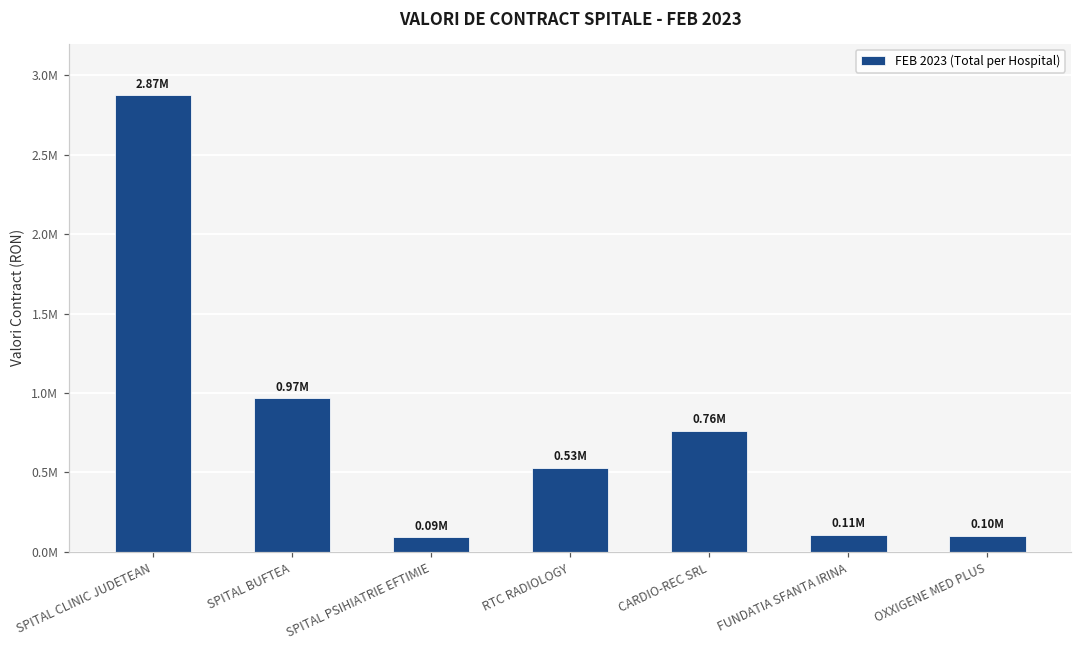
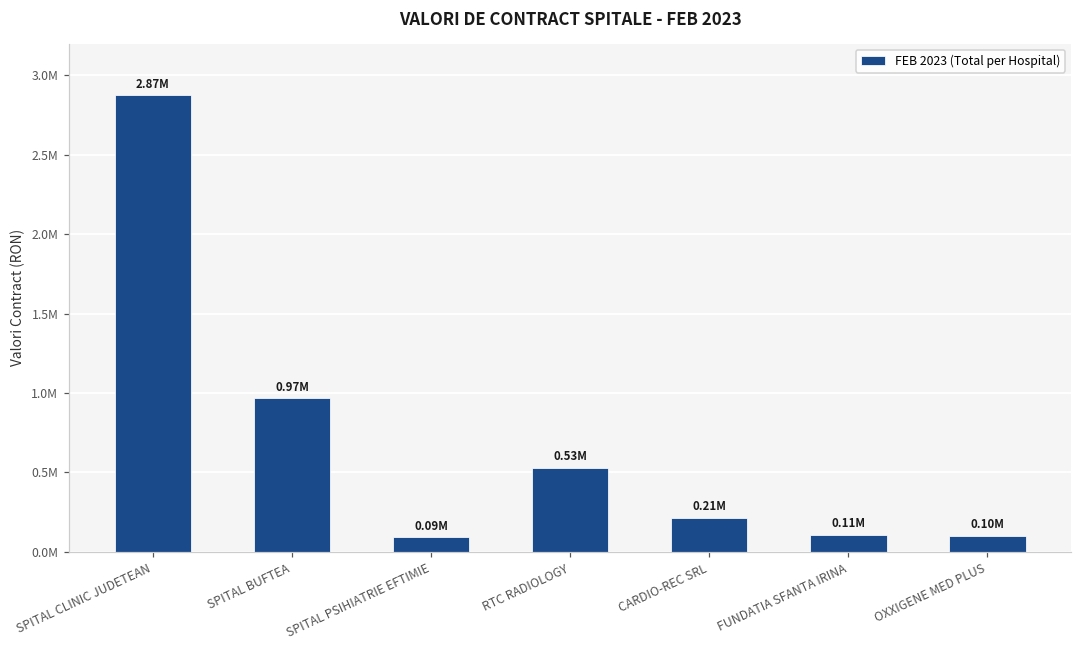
  {
    "SPITAL CLINIC JUDETEAN": "2.87M",
    "SPITAL BUFTEA": "0.97M",
    "SPITAL PSIHIATRIE EFTIMIE": "0.09M",
    "RTC RADIOLOGY": "0.53M",
-   "CARDIO-REC SRL": "0.76M",
+   "CARDIO-REC SRL": "0.21M",
    "FUNDATIA SFANTA IRINA": "0.11M",
    "OXXIGENE MED PLUS": "0.10M"
  }
